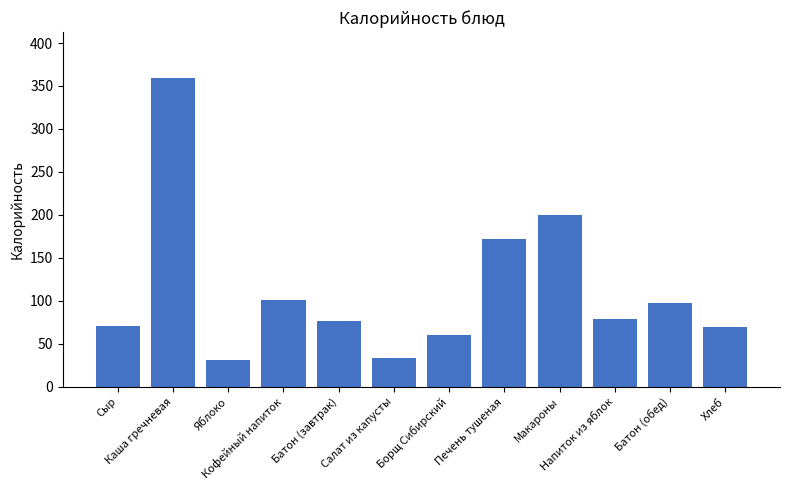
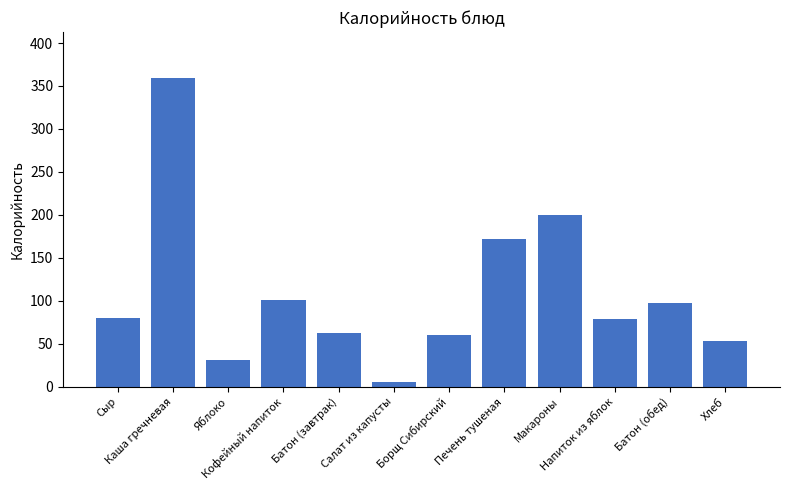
  {
-   "Сыр": 70,
+   "Сыр": 80,
    "Каша гречневая": 360,
    "Яблоко": 30,
    "Кофейный напиток": 100,
-   "Батон (завтрак)": 80,
-   "Салат из капусты": 30,
+   "Батон (завтрак)": 60,
+   "Салат из капусты": 10,
    "Борщ Сибирский": 60,
    "Печень тушеная": 170,
    "Макароны": 200,
    "Напиток из яблок": 80,
    "Батон (обед)": 100,
-   "Хлеб": 70
+   "Хлеб": 50
  }
